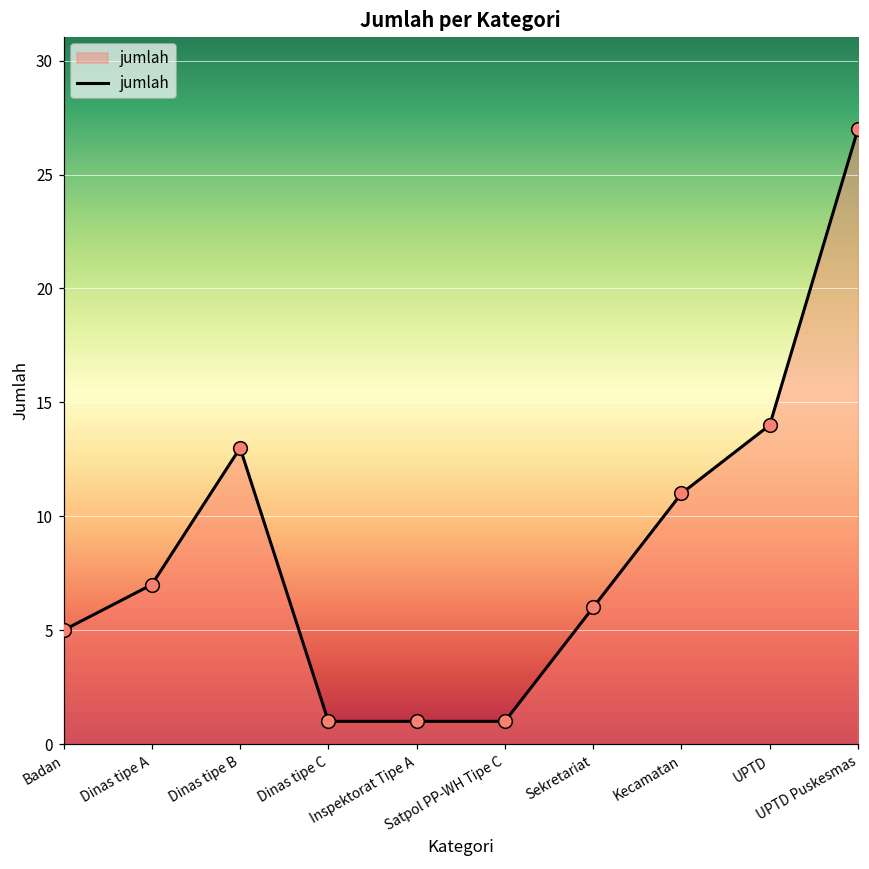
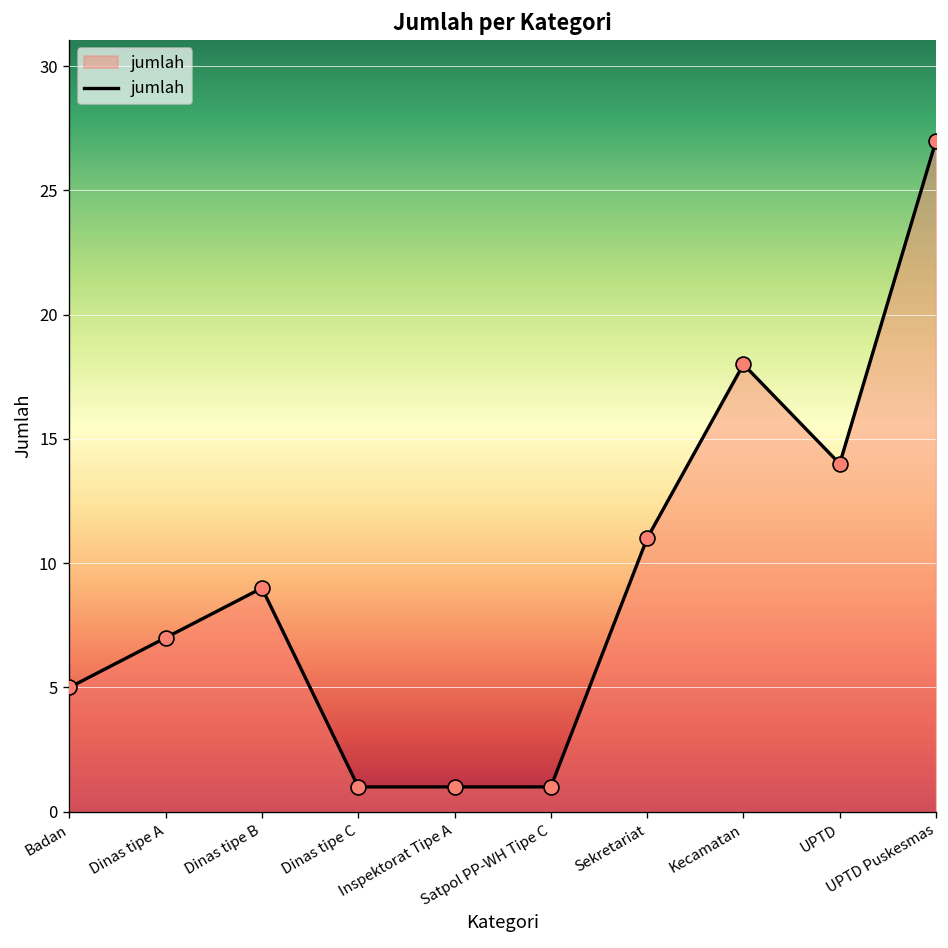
  {
    "Badan": 5,
    "Dinas tipe A": 7,
-   "Dinas tipe B": 13,
+   "Dinas tipe B": 9,
    "Dinas tipe C": 1,
    "Inspektorat Tipe A": 1,
    "Satpol PP-WH Tipe C": 1,
-   "Sekretariat": 6,
-   "Kecamatan": 11,
+   "Sekretariat": 11,
+   "Kecamatan": 18,
    "UPTD": 14,
    "UPTD Puskesmas": 27
  }
